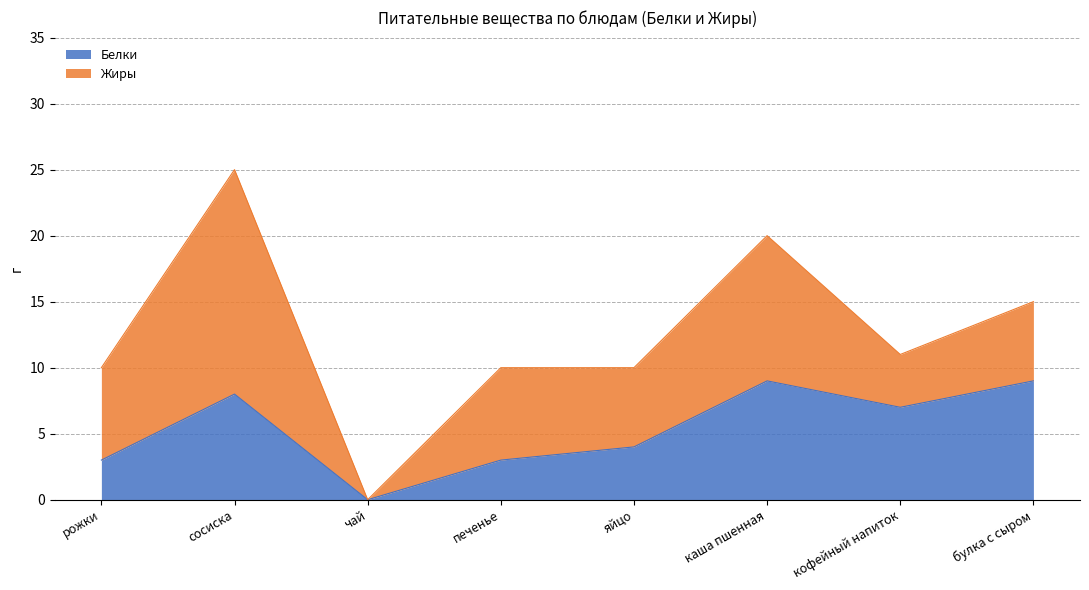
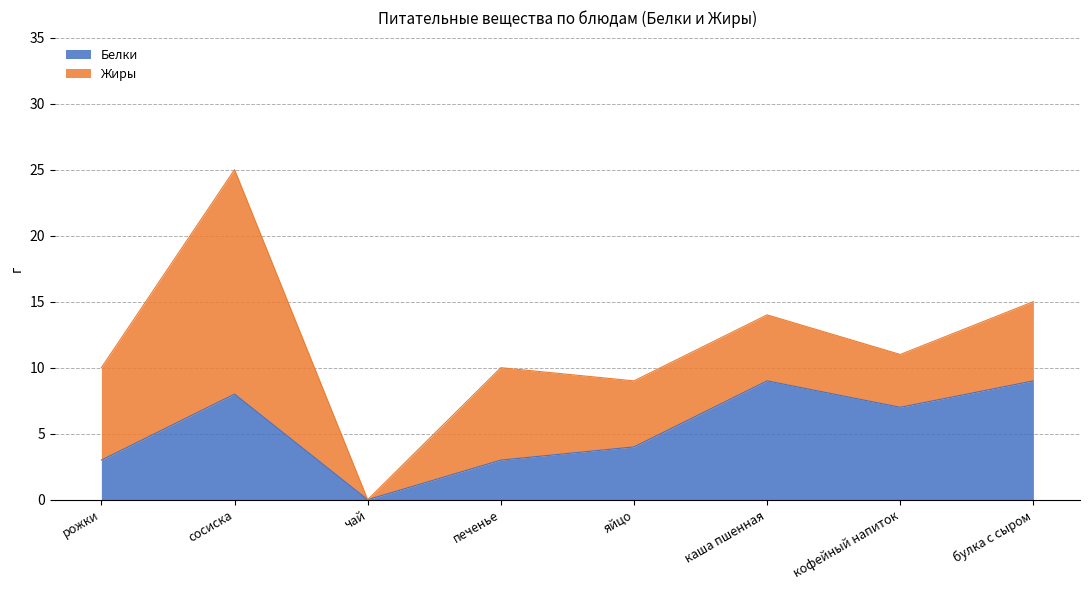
  {
    "Белки": {
      "рожки": 3,
      "сосиска": 8,
      "печенье": 3,
      "яйцо": 4,
      "каша пшенная": 9,
      "кофейный напиток": 7,
      "булка с сыром": 9
    },
    "Жиры": {
      "рожки": 7,
      "сосиска": 17,
      "печенье": 7,
-     "яйцо": 6,
-     "каша пшенная": 11,
+     "яйцо": 5,
+     "каша пшенная": 5,
      "кофейный напиток": 4,
      "булка с сыром": 6
    }
  }
